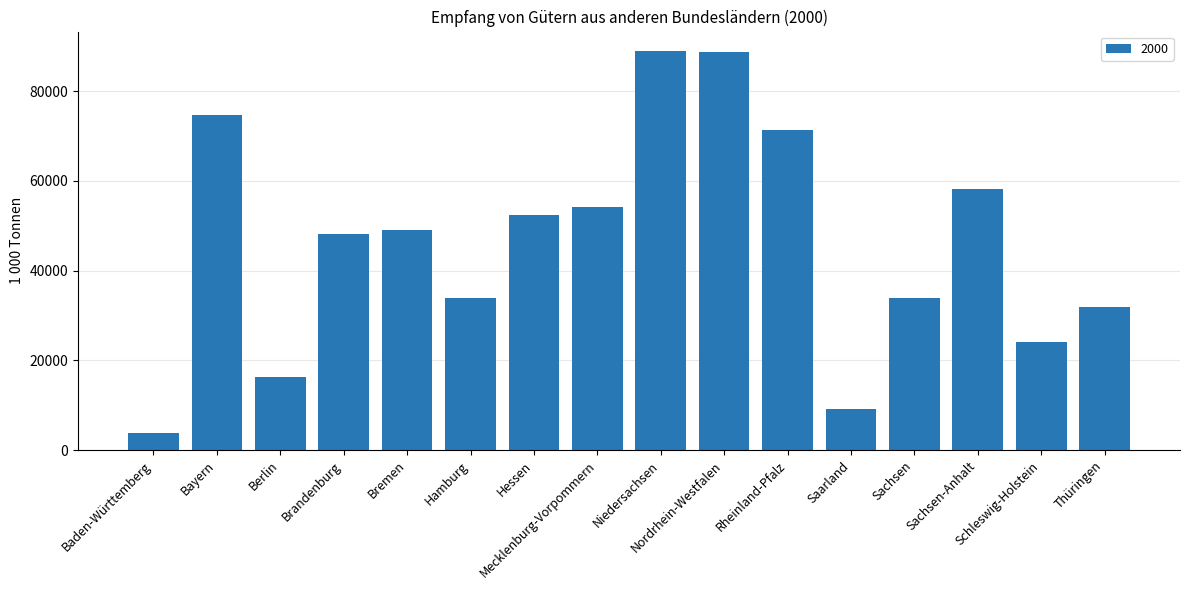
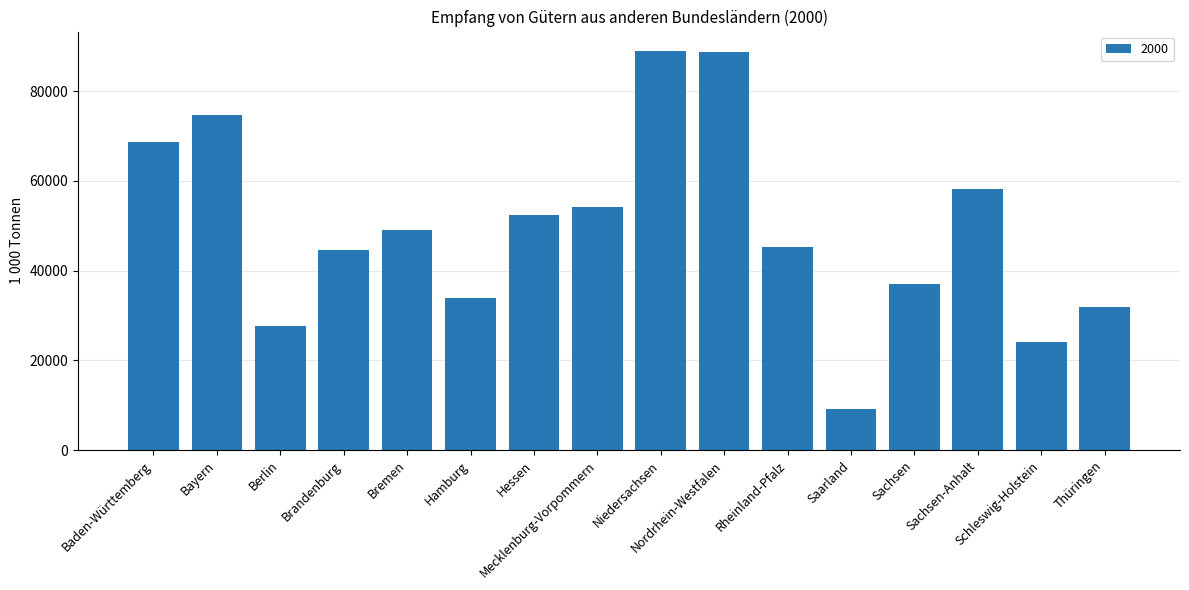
  {
-   "Baden-Württemberg": 4000,
+   "Baden-Württemberg": 69000,
    "Bayern": 75000,
-   "Berlin": 16000,
-   "Brandenburg": 48000,
+   "Berlin": 28000,
+   "Brandenburg": 45000,
    "Bremen": 49000,
    "Hamburg": 34000,
    "Hessen": 52000,
    "Mecklenburg-Vorpommern": 54000,
    "Niedersachsen": 89000,
    "Nordrhein-Westfalen": 89000,
-   "Rheinland-Pfalz": 71000,
+   "Rheinland-Pfalz": 45000,
    "Saarland": 9000,
-   "Sachsen": 34000,
+   "Sachsen": 37000,
    "Sachsen-Anhalt": 58000,
    "Schleswig-Holstein": 24000,
    "Thüringen": 32000
  }
